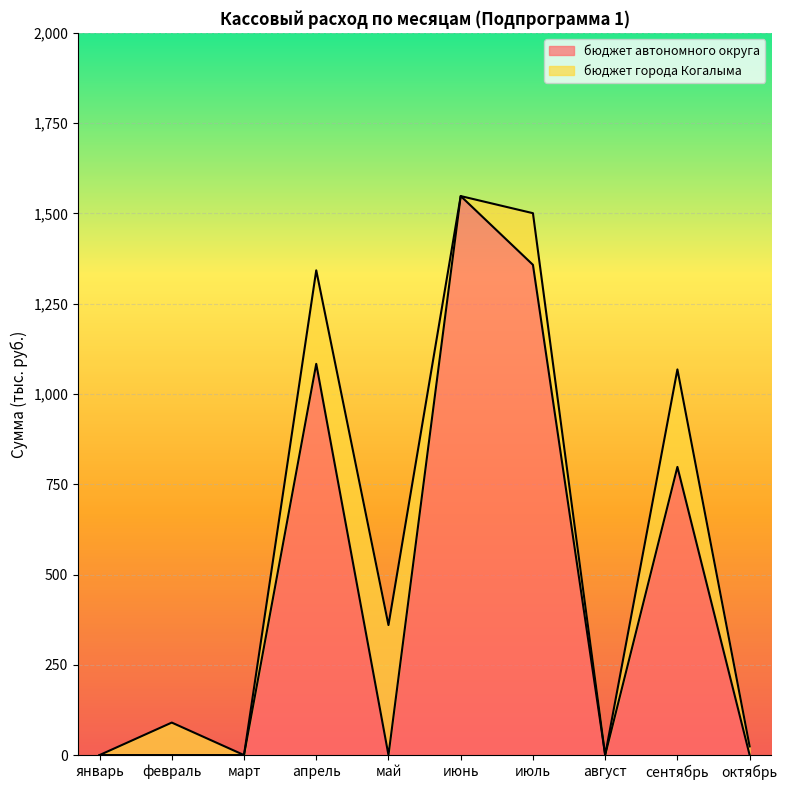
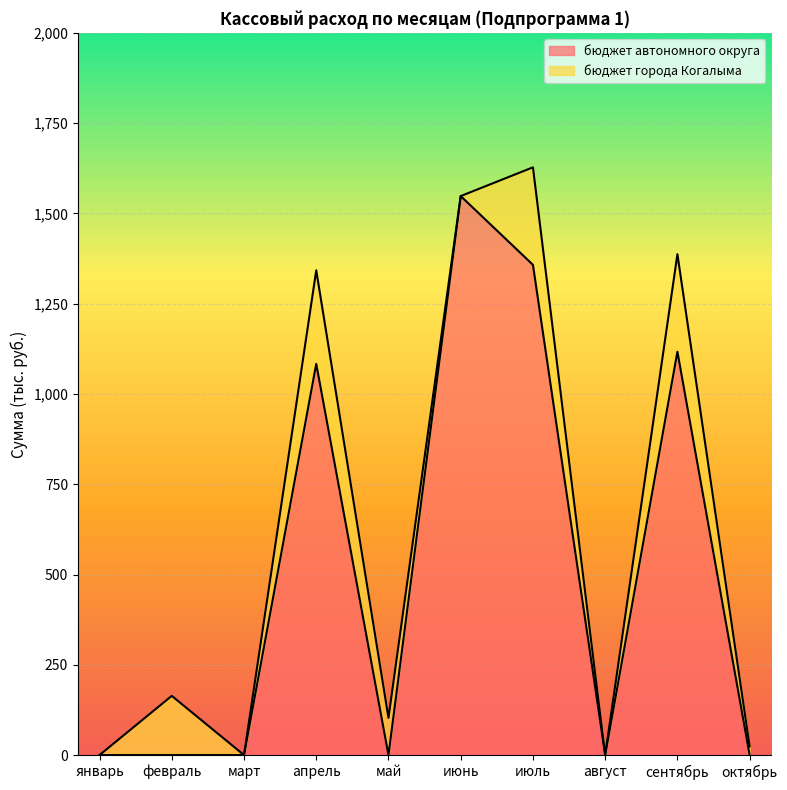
  {
    "бюджет автономного округа": {
      "февраль": "0",
      "апрель": "1,080",
      "май": "0",
      "июль": "1,360",
-     "сентябрь": "800",
+     "сентябрь": "1,120",
      "октябрь": "0"
    },
    "бюджет города Когалыма": {
-     "февраль": "90",
+     "февраль": "160",
      "апрель": "260",
-     "май": "360",
-     "июль": "140",
+     "май": "100",
+     "июль": "270",
      "сентябрь": "270",
      "октябрь": "20"
    }
  }
